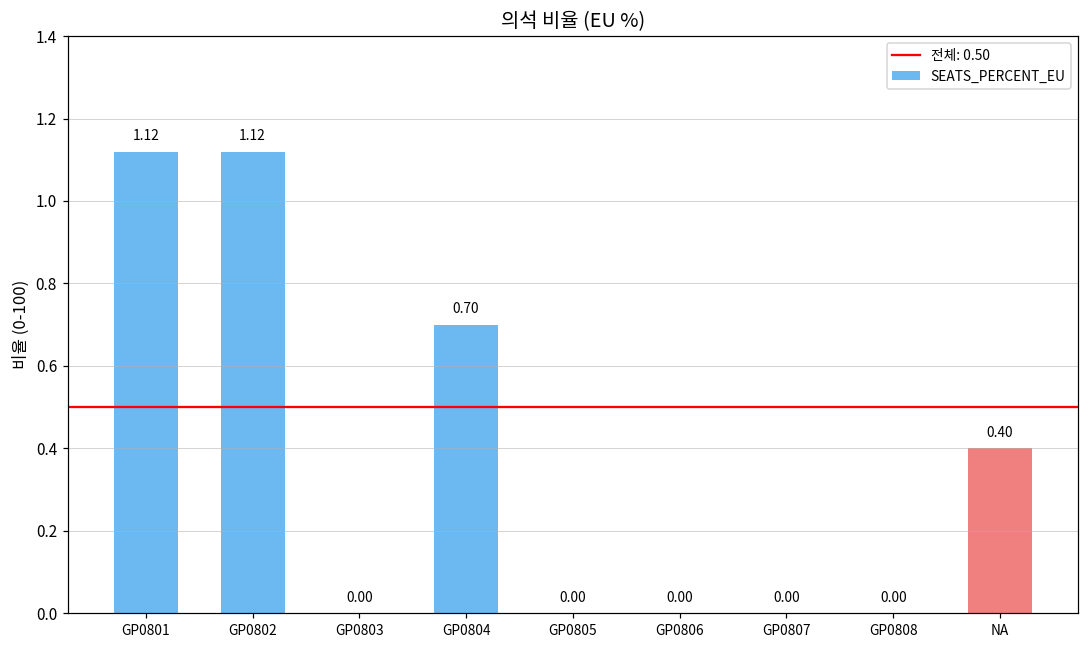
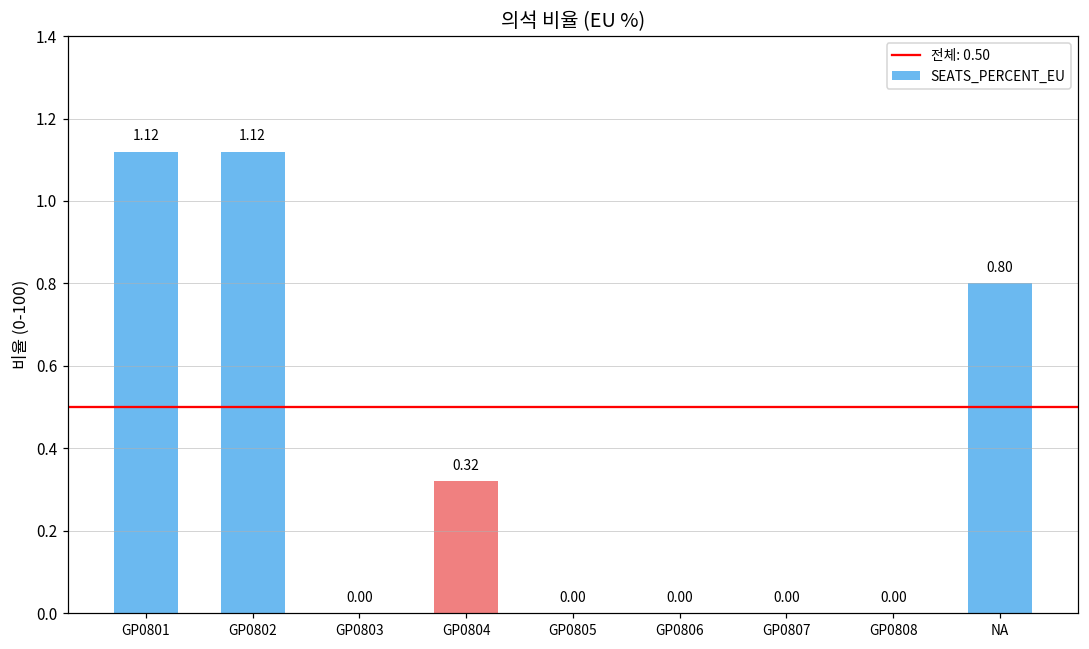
  {
    "GP0801": 1.12,
    "GP0802": 1.12,
    "GP0803": 0.00,
-   "GP0804": 0.70,
+   "GP0804": 0.32,
    "GP0805": 0.00,
    "GP0806": 0.00,
    "GP0807": 0.00,
    "GP0808": 0.00,
-   "NA": 0.40
+   "NA": 0.80
  }
